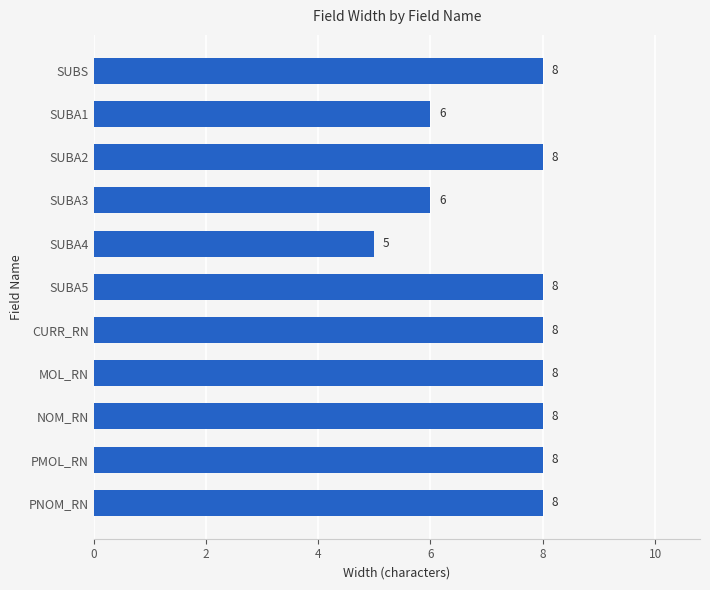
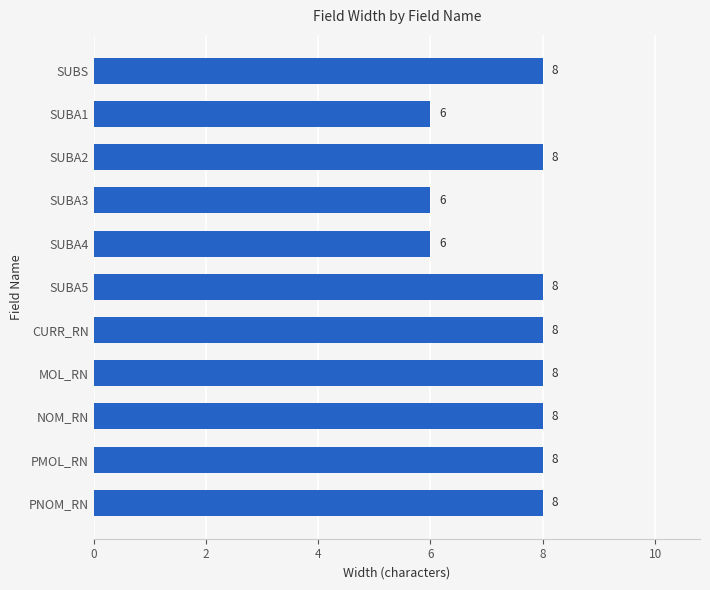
  {
    "SUBS": 8,
    "SUBA1": 6,
    "SUBA2": 8,
    "SUBA3": 6,
-   "SUBA4": 5,
+   "SUBA4": 6,
    "SUBA5": 8,
    "CURR_RN": 8,
    "MOL_RN": 8,
    "NOM_RN": 8,
    "PMOL_RN": 8,
    "PNOM_RN": 8
  }
